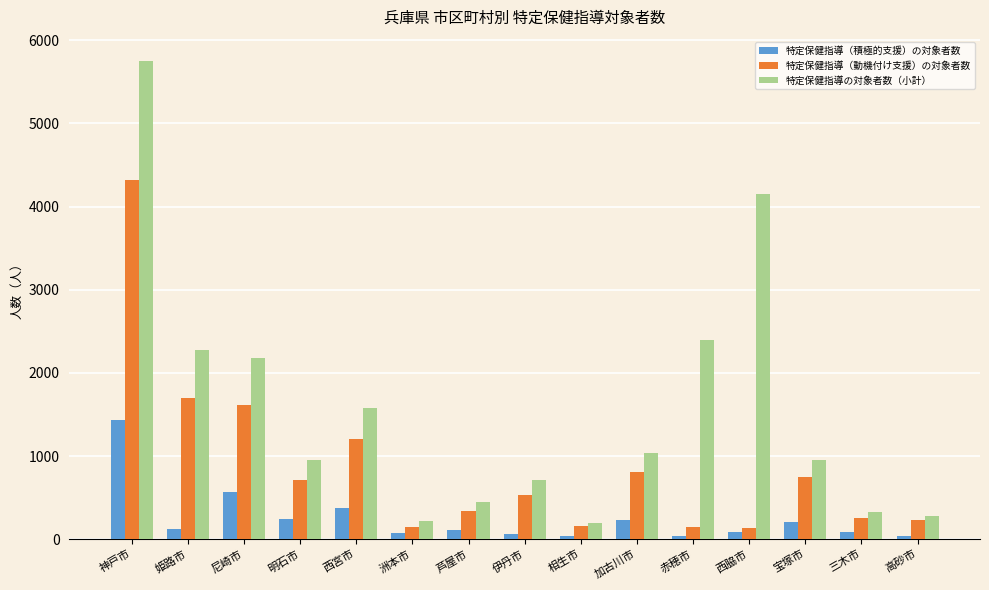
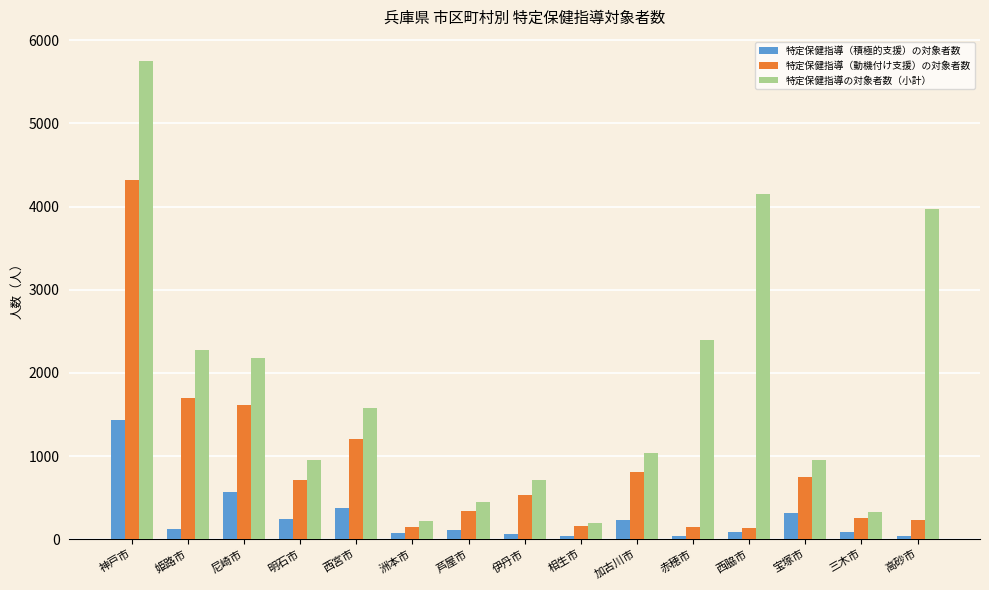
  {
    "特定保健指導（積極的支援）の対象者数": {
      "神戸市": 1400,
      "姫路市": 100,
      "尼崎市": 600,
      "明石市": 200,
      "西宮市": 400,
      "洲本市": 100,
      "芦屋市": 100,
      "伊丹市": 100,
      "相生市": 0,
      "加古川市": 200,
      "赤穂市": 0,
      "西脇市": 100,
-     "宝塚市": 200,
+     "宝塚市": 300,
      "三木市": 100,
      "高砂市": 0
    },
    "特定保健指導（動機付け支援）の対象者数": {
      "神戸市": 4300,
      "姫路市": 1700,
      "尼崎市": 1600,
      "明石市": 700,
      "西宮市": 1200,
      "洲本市": 100,
      "芦屋市": 300,
      "伊丹市": 500,
      "相生市": 200,
      "加古川市": 800,
      "赤穂市": 200,
      "西脇市": 100,
      "宝塚市": 700,
      "三木市": 200,
      "高砂市": 200
    },
    "特定保健指導の対象者数（小計）": {
      "神戸市": 5800,
      "姫路市": 2300,
      "尼崎市": 2200,
      "明石市": 1000,
      "西宮市": 1600,
      "洲本市": 200,
      "芦屋市": 400,
      "伊丹市": 700,
      "相生市": 200,
      "加古川市": 1000,
      "赤穂市": 2400,
      "西脇市": 4200,
      "宝塚市": 1000,
      "三木市": 300,
-     "高砂市": 300
+     "高砂市": 4000
    }
  }
